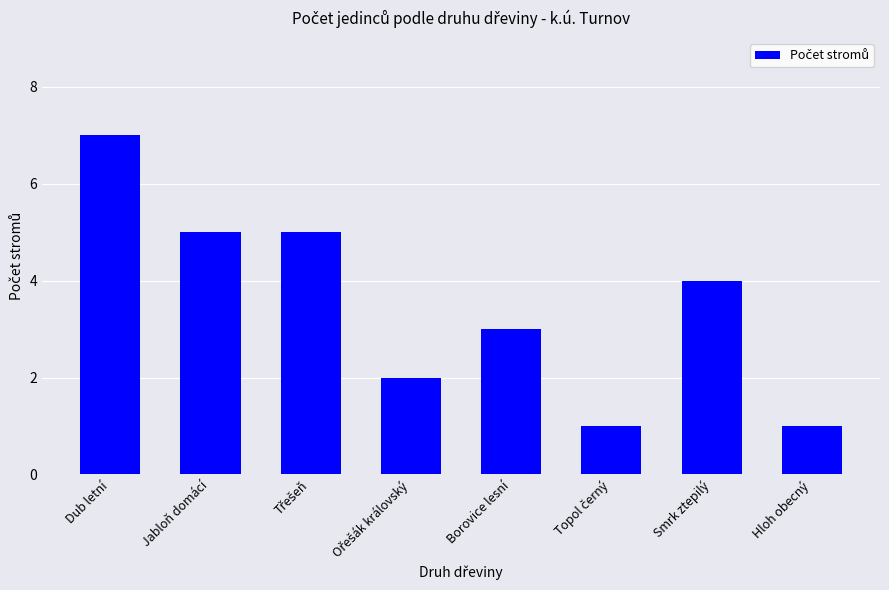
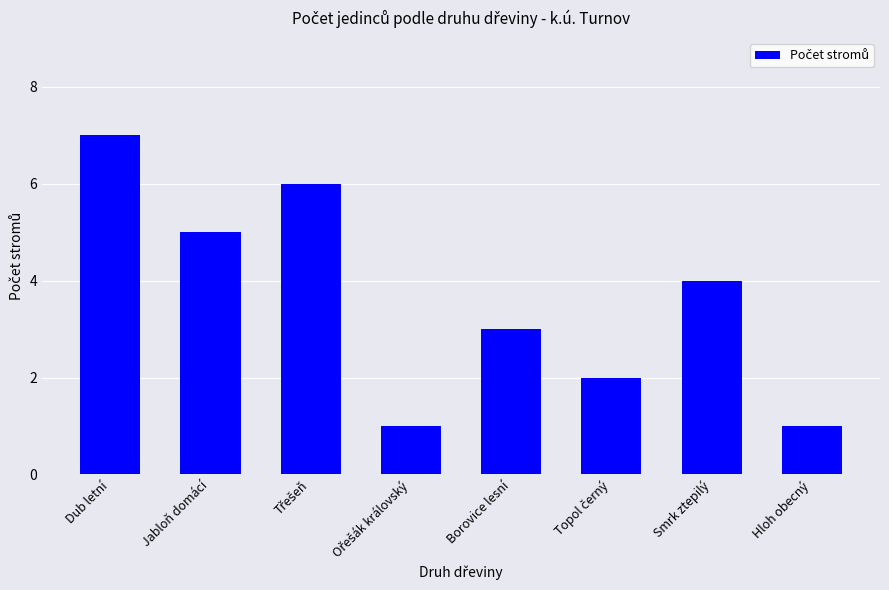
  {
    "Dub letní": 7,
    "Jabloň domácí": 5,
-   "Třešeň": 5,
-   "Ořešák královský": 2,
+   "Třešeň": 6,
+   "Ořešák královský": 1,
    "Borovice lesní": 3,
-   "Topol černý": 1,
+   "Topol černý": 2,
    "Smrk ztepilý": 4,
    "Hloh obecný": 1
  }
